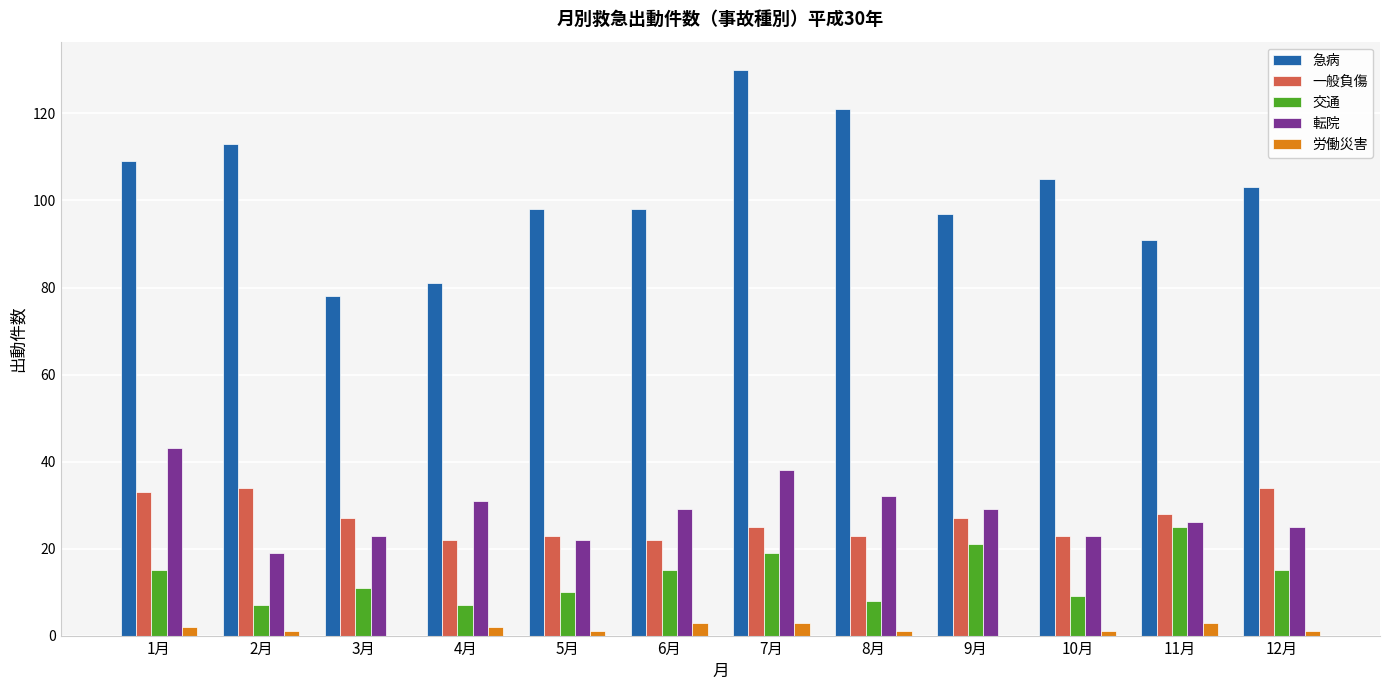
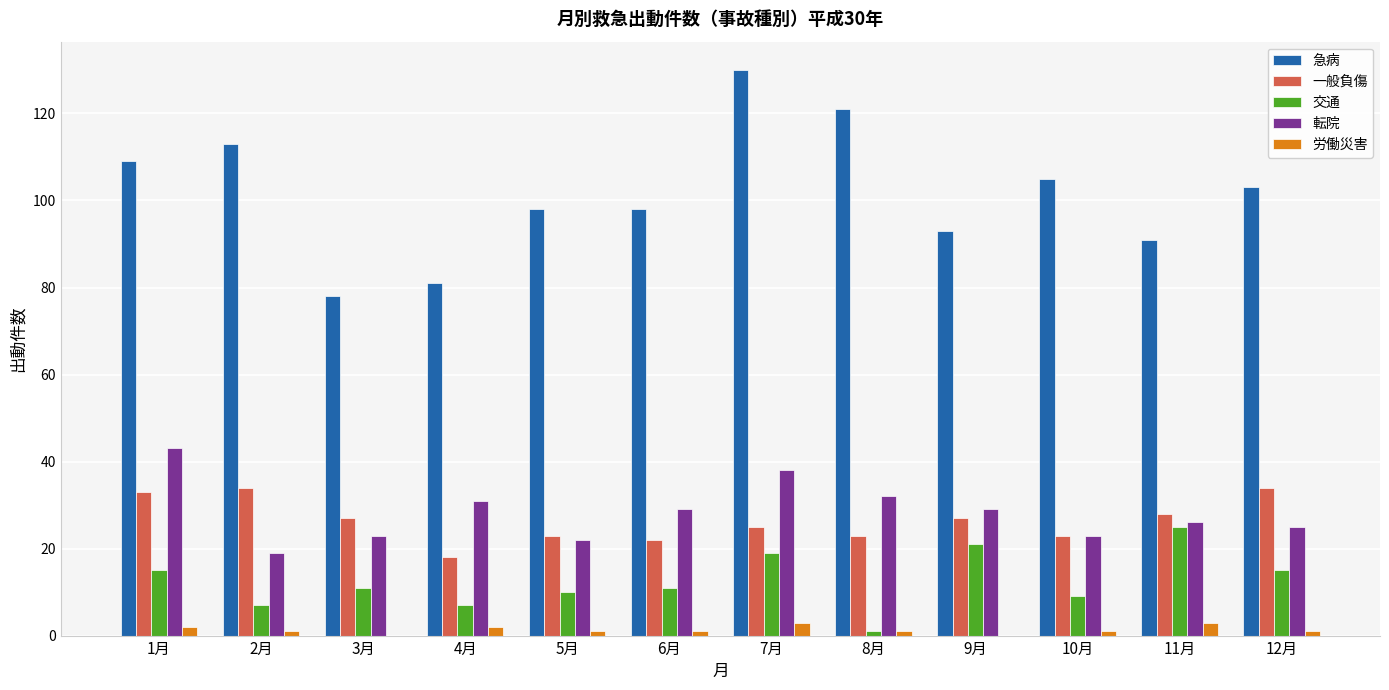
  {
    "急病": {
      "1月": 109,
      "2月": 113,
      "3月": 78,
      "4月": 81,
      "5月": 98,
      "6月": 98,
      "7月": 130,
      "8月": 121,
-     "9月": 97,
+     "9月": 93,
      "10月": 105,
      "11月": 91,
      "12月": 103
    },
    "一般負傷": {
      "1月": 33,
      "2月": 34,
      "3月": 27,
-     "4月": 22,
+     "4月": 18,
      "5月": 23,
      "6月": 22,
      "7月": 25,
      "8月": 23,
      "9月": 27,
      "10月": 23,
      "11月": 28,
      "12月": 34
    },
    "交通": {
      "1月": 15,
      "2月": 7,
      "3月": 11,
      "4月": 7,
      "5月": 10,
-     "6月": 15,
+     "6月": 11,
      "7月": 19,
-     "8月": 8,
+     "8月": 1,
      "9月": 21,
      "10月": 9,
      "11月": 25,
      "12月": 15
    },
    "転院": {
      "1月": 43,
      "2月": 19,
      "3月": 23,
      "4月": 31,
      "5月": 22,
      "6月": 29,
      "7月": 38,
      "8月": 32,
      "9月": 29,
      "10月": 23,
      "11月": 26,
      "12月": 25
    },
    "労働災害": {
      "1月": 2,
      "2月": 1,
      "3月": 0,
      "4月": 2,
      "5月": 1,
-     "6月": 3,
+     "6月": 1,
      "7月": 3,
      "8月": 1,
      "9月": 0,
      "10月": 1,
      "11月": 3,
      "12月": 1
    }
  }
